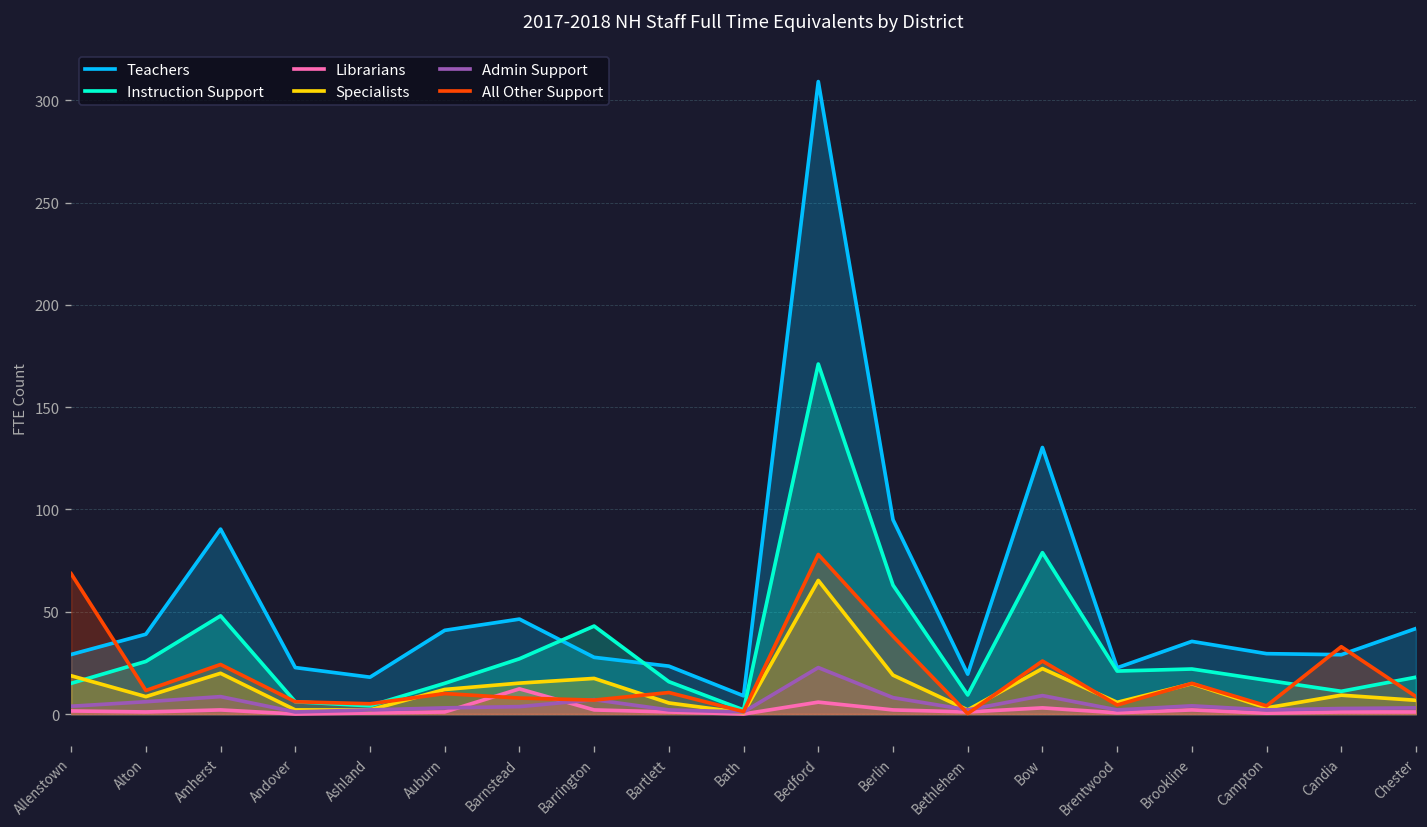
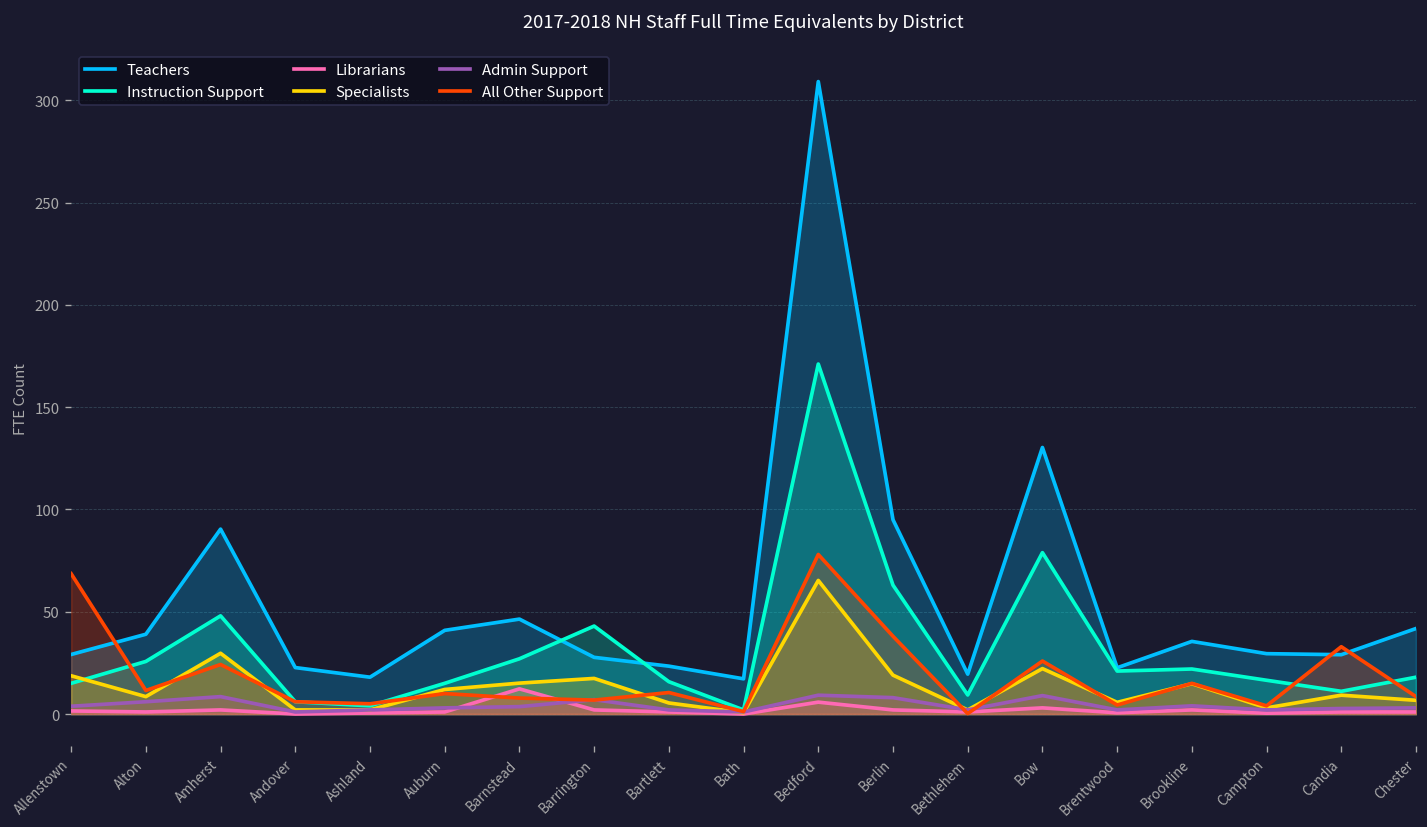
  {
    "Teachers": {
      "Allenstown": 29,
      "Alton": 39,
      "Amherst": 90,
      "Andover": 23,
      "Ashland": 18,
      "Auburn": 41,
      "Barnstead": 46,
      "Barrington": 28,
      "Bartlett": 23,
-     "Bath": 9,
+     "Bath": 17,
      "Bedford": 309,
      "Berlin": 95,
      "Bethlehem": 20,
      "Bow": 130,
      "Brentwood": 23,
      "Brookline": 36,
      "Campton": 30,
      "Candia": 29,
      "Chester": 42
    },
    "Instruction Support": {
      "Allenstown": 15,
      "Alton": 26,
      "Amherst": 48,
      "Auburn": 15,
      "Barnstead": 27,
      "Barrington": 43,
      "Bartlett": 16,
      "Bedford": 171,
      "Berlin": 63,
      "Bethlehem": 9,
      "Bow": 79,
      "Brentwood": 21,
      "Brookline": 22,
      "Campton": 17,
      "Candia": 11,
      "Chester": 18
    },
    "Librarians": {
      "Allenstown": 2,
      "Alton": 1,
      "Amherst": 2,
      "Ashland": 1,
      "Auburn": 1,
      "Barnstead": 12,
      "Barrington": 2,
      "Bedford": 6,
      "Berlin": 2,
      "Bow": 3,
      "Brookline": 2,
      "Campton": 0,
      "Candia": 1,
      "Chester": 1
    },
    "Specialists": {
      "Allenstown": 19,
      "Alton": 9,
-     "Amherst": 20,
+     "Amherst": 30,
      "Auburn": 12,
      "Barnstead": 15,
      "Barrington": 17,
      "Bartlett": 5,
      "Bedford": 65,
      "Berlin": 19,
      "Bow": 22,
      "Candia": 9,
      "Chester": 7
    },
    "Admin Support": {
      "Allenstown": 4,
      "Alton": 6,
      "Amherst": 9,
      "Auburn": 3,
      "Barnstead": 4,
-     "Bedford": 23,
+     "Bedford": 9,
      "Berlin": 8,
      "Bow": 9,
      "Brookline": 4,
      "Candia": 3,
      "Chester": 3
    },
    "All Other Support": {
      "Allenstown": 69,
      "Alton": 12,
      "Amherst": 24,
      "Auburn": 10,
      "Barnstead": 8,
      "Bartlett": 11,
      "Bedford": 78,
      "Berlin": 38,
      "Bow": 26,
      "Candia": 33,
      "Chester": 9
    }
  }
